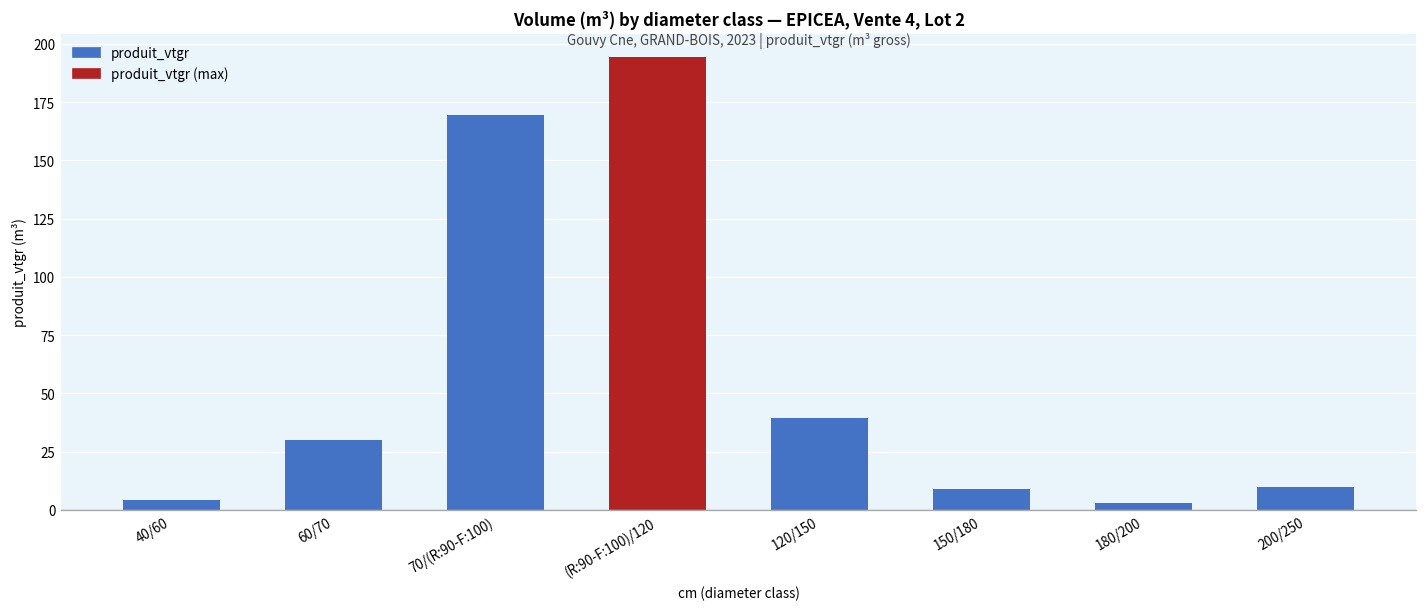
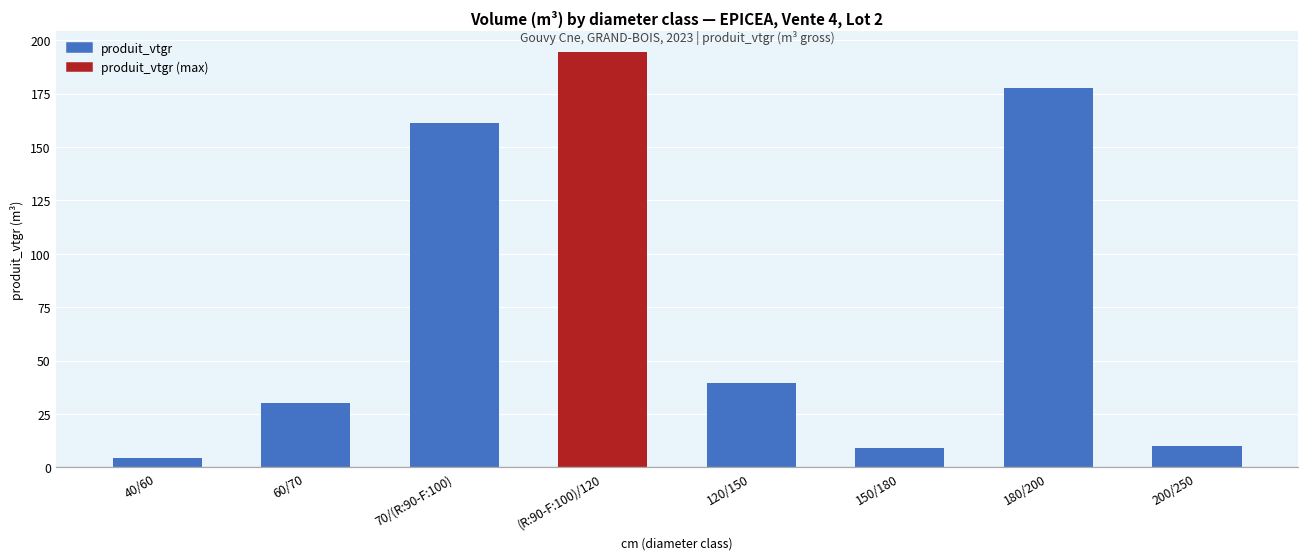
  {
    "40/60": 4,
    "60/70": 30,
-   "70/(R:90-F:100)": 170,
+   "70/(R:90-F:100)": 161,
    "(R:90-F:100)/120": 195,
    "120/150": 39,
    "150/180": 9,
-   "180/200": 3,
+   "180/200": 177,
    "200/250": 10
  }
